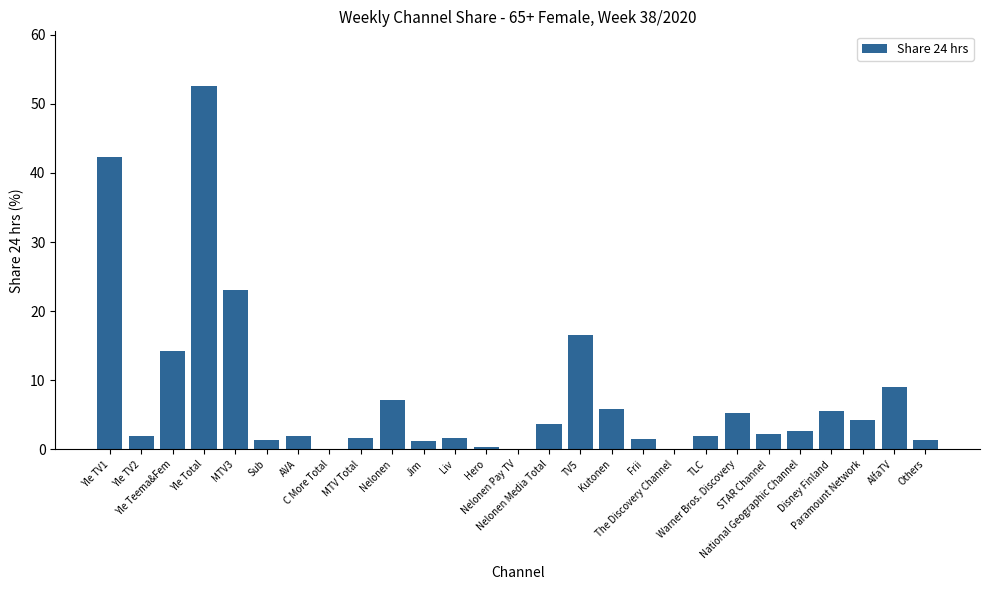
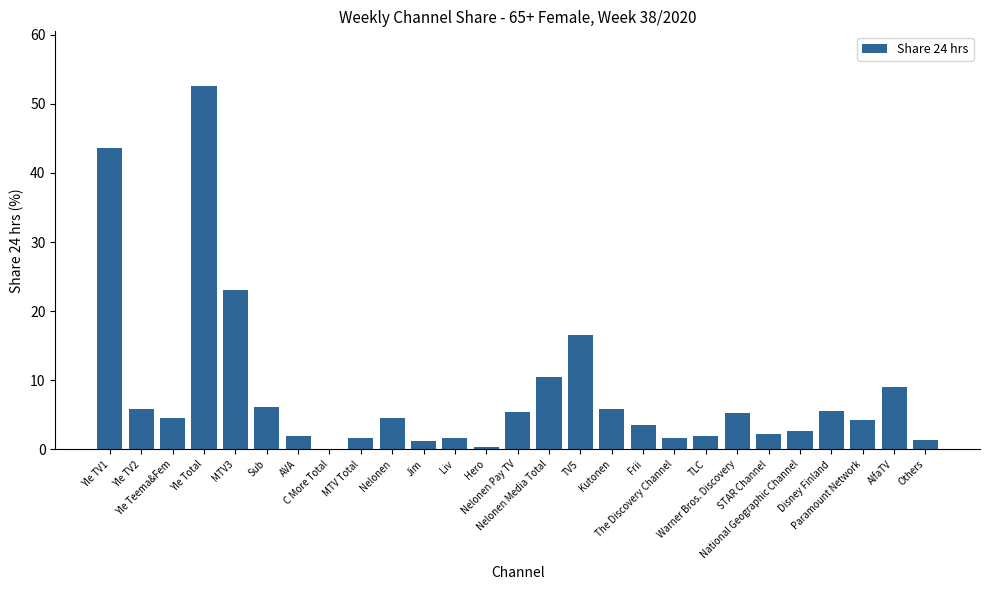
  {
-   "Yle TV1": 42,
-   "Yle TV2": 2,
-   "Yle Teema&Fem": 14,
+   "Yle TV1": 44,
+   "Yle TV2": 6,
+   "Yle Teema&Fem": 5,
    "Yle Total": 53,
    "MTV3": 23,
-   "Sub": 1,
+   "Sub": 6,
    "AVA": 2,
    "MTV Total": 2,
-   "Nelonen": 7,
+   "Nelonen": 5,
    "Jim": 1,
    "Liv": 2,
    "Hero": 0,
-   "Nelonen Pay TV": 0,
-   "Nelonen Media Total": 4,
+   "Nelonen Pay TV": 5,
+   "Nelonen Media Total": 11,
    "TV5": 17,
    "Kutonen": 6,
-   "Frii": 2,
-   "The Discovery Channel": 0,
+   "Frii": 4,
+   "The Discovery Channel": 2,
    "TLC": 2,
    "Warner Bros. Discovery": 5,
    "STAR Channel": 2,
    "National Geographic Channel": 3,
    "Disney Finland": 6,
    "Paramount Network": 4,
    "AlfaTV": 9,
    "Others": 1
  }
